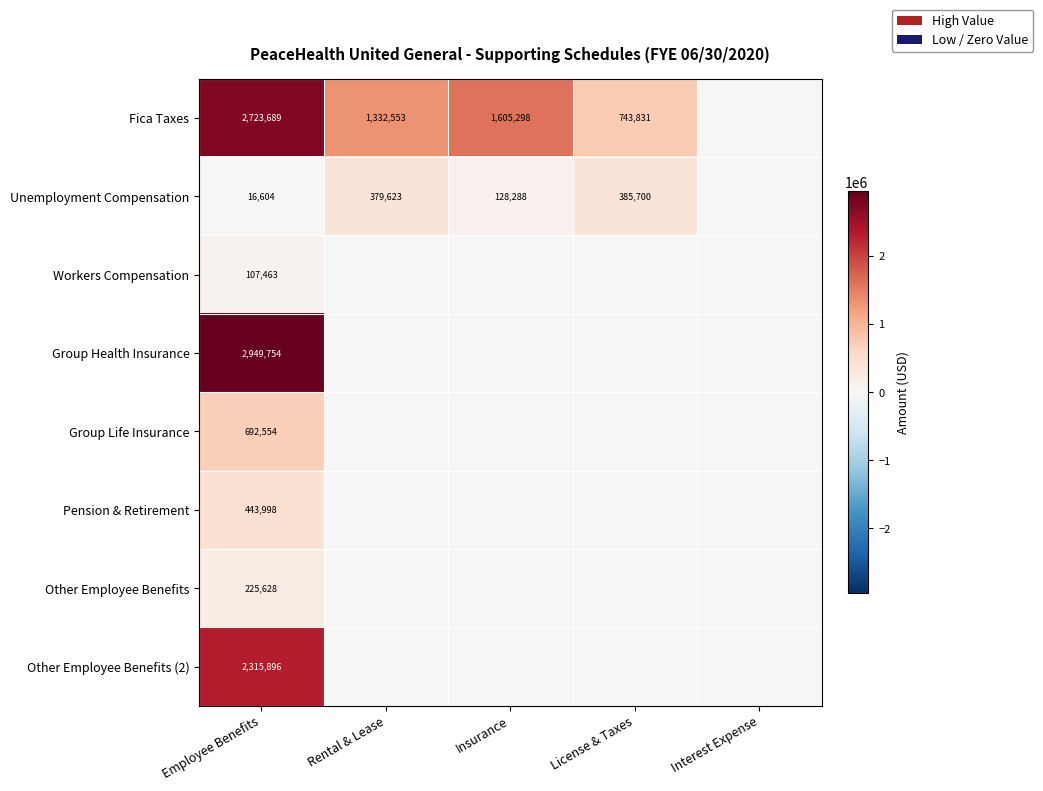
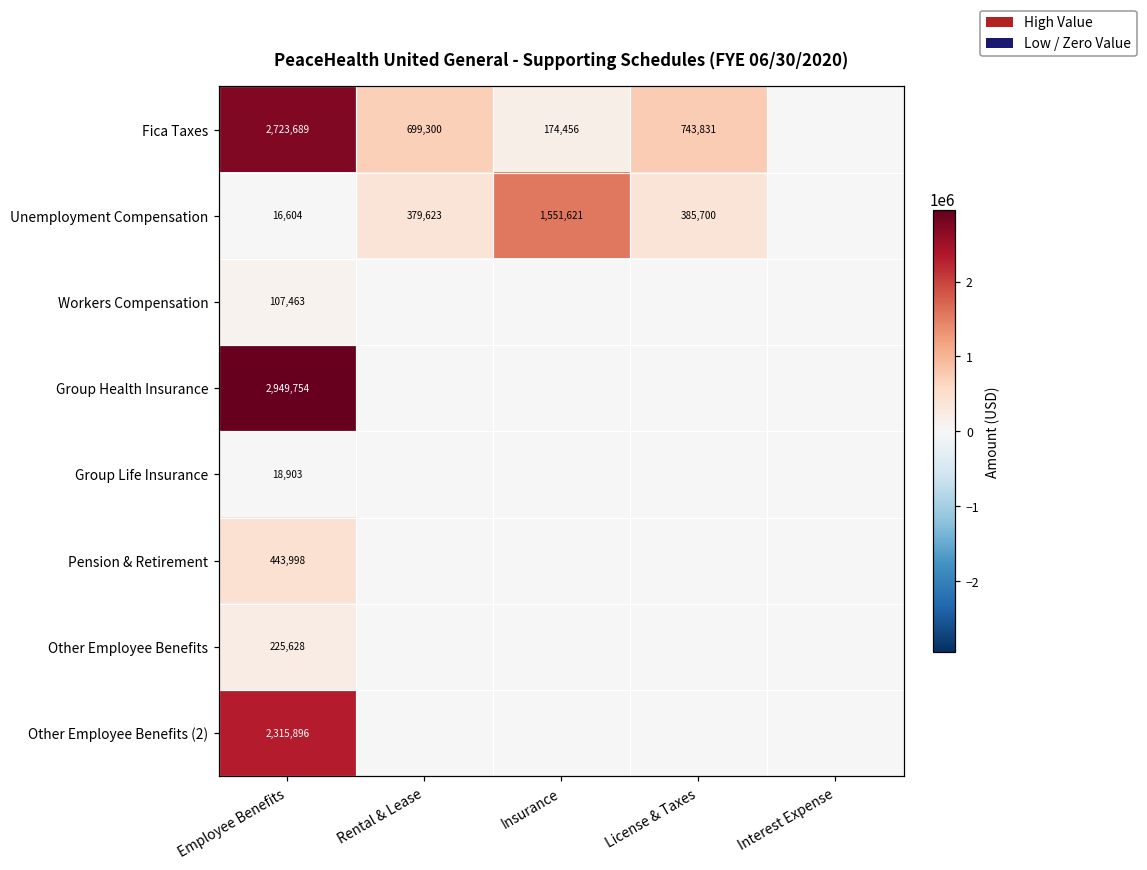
  {
    "Fica Taxes": {
      "Employee Benefits": "2,723,689",
-     "Rental & Lease": "1,332,553",
-     "Insurance": "1,605,298",
+     "Rental & Lease": "699,300",
+     "Insurance": "174,456",
      "License & Taxes": "743,831"
    },
    "Unemployment Compensation": {
      "Employee Benefits": "16,604",
      "Rental & Lease": "379,623",
-     "Insurance": "128,288",
+     "Insurance": "1,551,621",
      "License & Taxes": "385,700"
    },
    "Workers Compensation": {
      "Employee Benefits": "107,463"
    },
    "Group Health Insurance": {
      "Employee Benefits": "2,949,754"
    },
    "Group Life Insurance": {
-     "Employee Benefits": "692,554"
+     "Employee Benefits": "18,903"
    },
    "Pension & Retirement": {
      "Employee Benefits": "443,998"
    },
    "Other Employee Benefits": {
      "Employee Benefits": "225,628"
    },
    "Other Employee Benefits (2)": {
      "Employee Benefits": "2,315,896"
    }
  }
